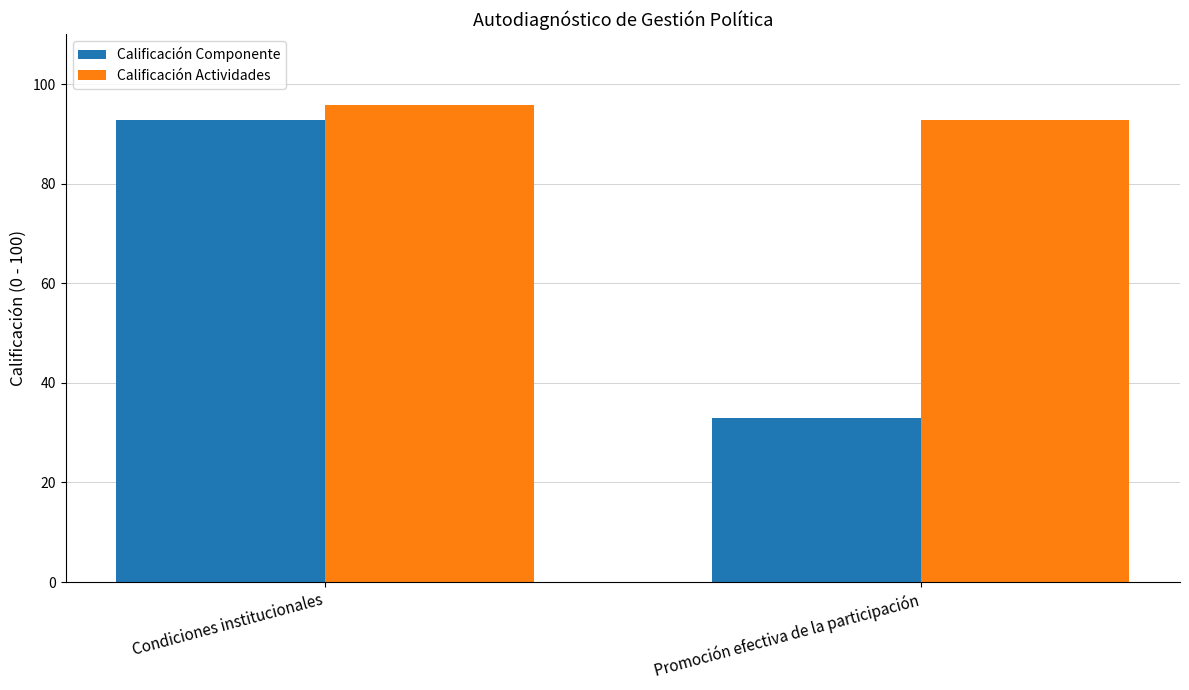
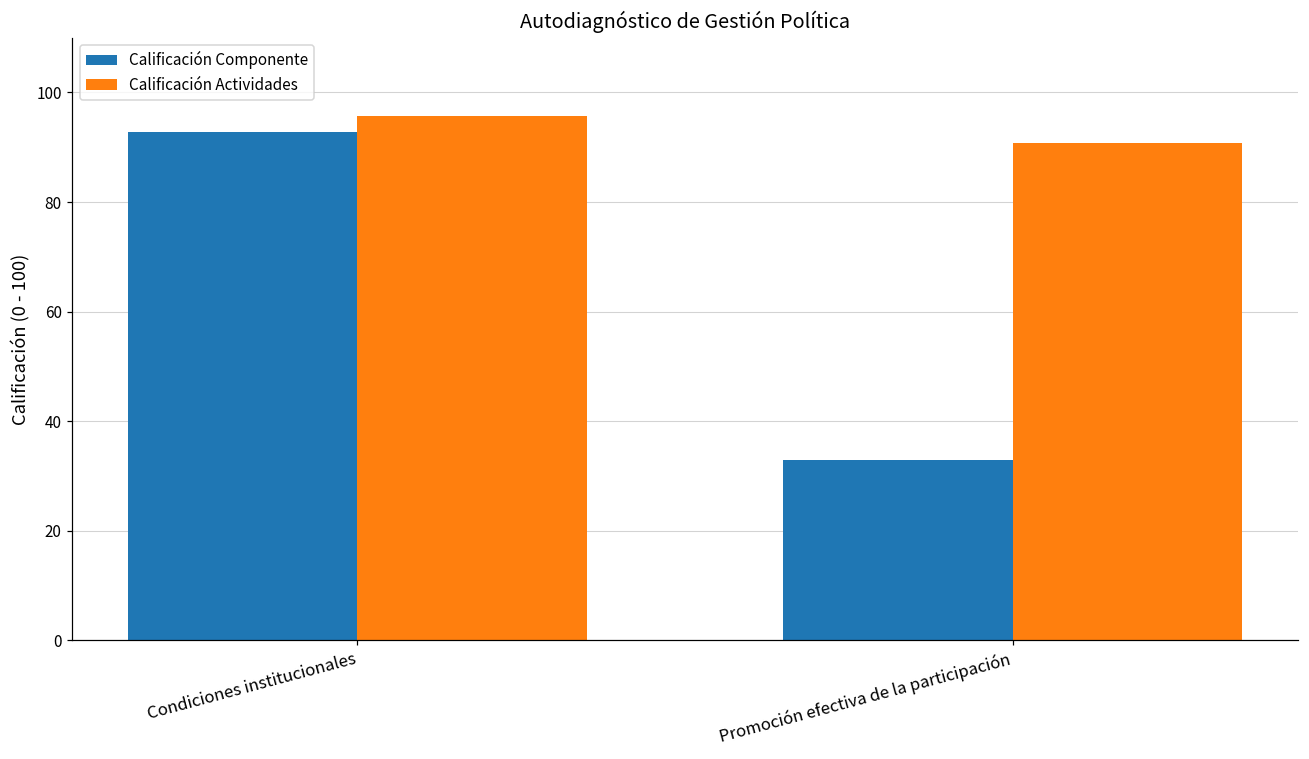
  {
    "Calificación Componente": {
      "Condiciones institucionales": 93,
      "Promoción efectiva de la participación": 33
    },
    "Calificación Actividades": {
      "Condiciones institucionales": 96,
-     "Promoción efectiva de la participación": 93
+     "Promoción efectiva de la participación": 91
    }
  }
